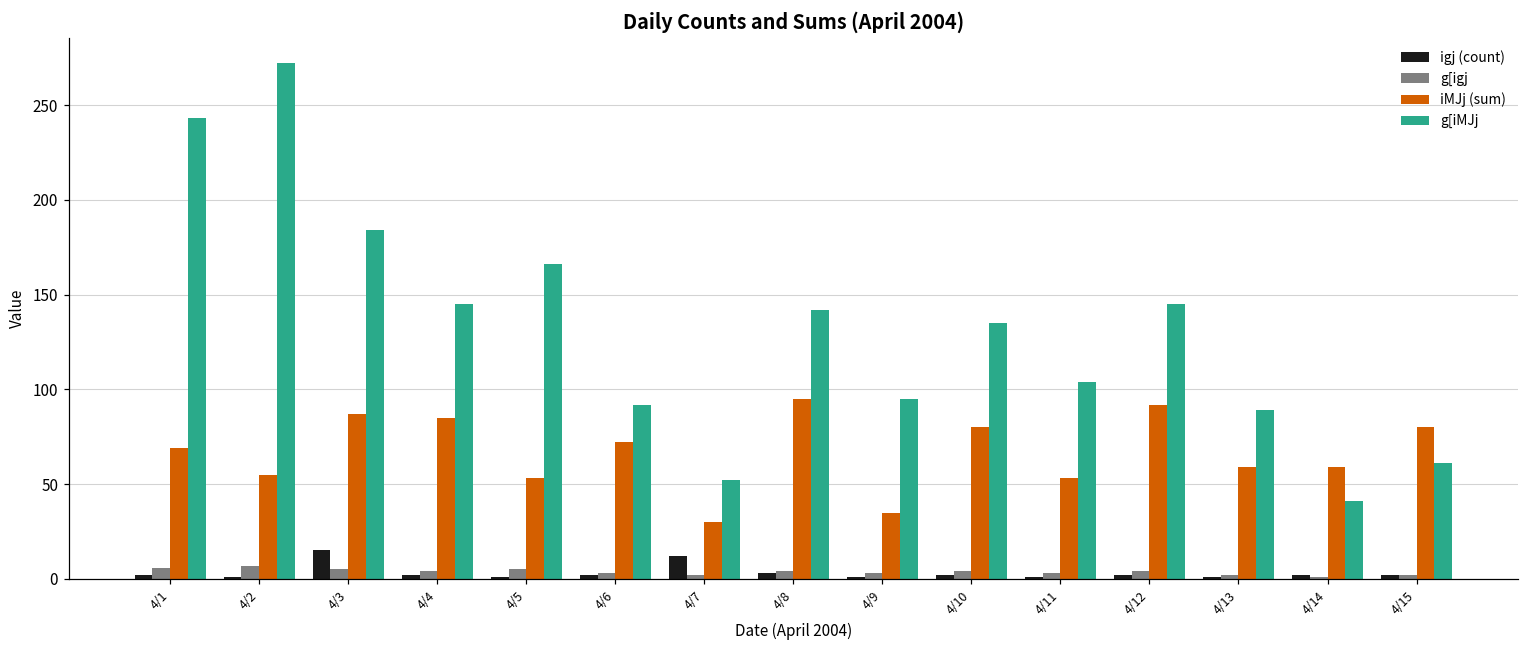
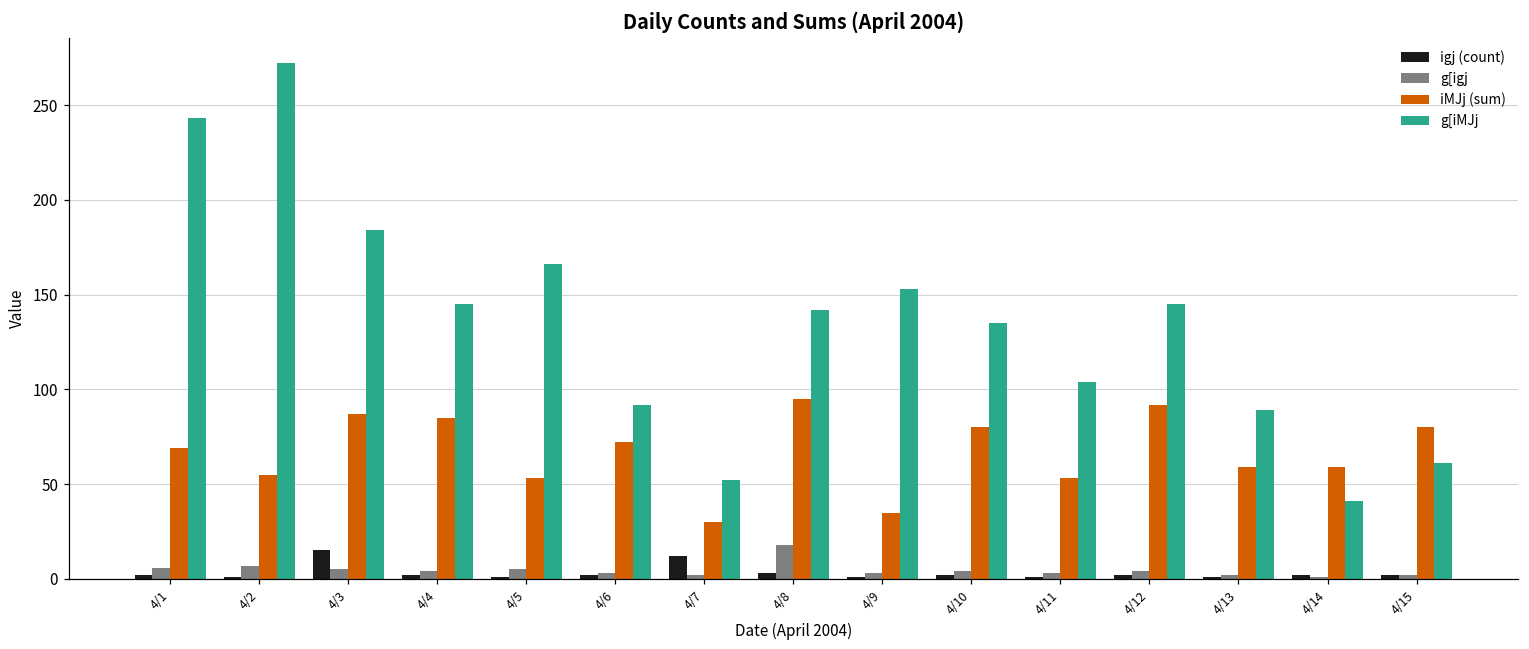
  {
    "igj (count)": {
      "4/1": 2,
      "4/3": 15,
      "4/4": 2,
      "4/6": 2,
      "4/7": 12,
      "4/8": 3,
      "4/10": 2,
      "4/12": 2,
      "4/14": 2,
      "4/15": 2
    },
    "g[igj": {
      "4/1": 6,
      "4/2": 7,
      "4/3": 5,
      "4/4": 4,
      "4/5": 5,
      "4/6": 3,
      "4/7": 2,
-     "4/8": 4,
+     "4/8": 18,
      "4/9": 3,
      "4/10": 4,
      "4/11": 3,
      "4/12": 4,
      "4/13": 2,
      "4/15": 2
    },
    "iMJj (sum)": {
      "4/1": 69,
      "4/2": 55,
      "4/3": 87,
      "4/4": 85,
      "4/5": 53,
      "4/6": 72,
      "4/7": 30,
      "4/8": 95,
      "4/9": 35,
      "4/10": 80,
      "4/11": 53,
      "4/12": 92,
      "4/13": 59,
      "4/14": 59,
      "4/15": 80
    },
    "g[iMJj": {
      "4/1": 243,
      "4/2": 272,
      "4/3": 184,
      "4/4": 145,
      "4/5": 166,
      "4/6": 92,
      "4/7": 52,
      "4/8": 142,
-     "4/9": 95,
+     "4/9": 153,
      "4/10": 135,
      "4/11": 104,
      "4/12": 145,
      "4/13": 89,
      "4/14": 41,
      "4/15": 61
    }
  }
